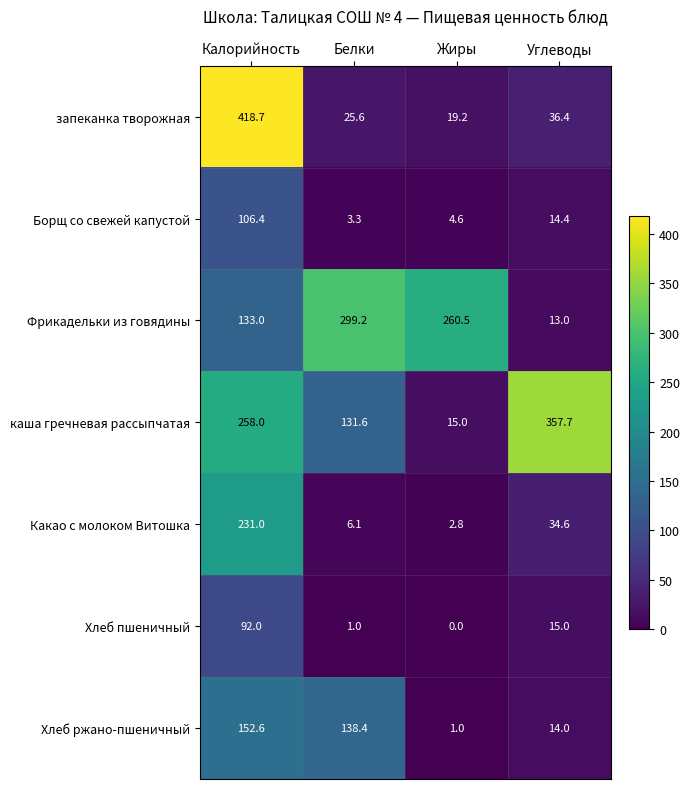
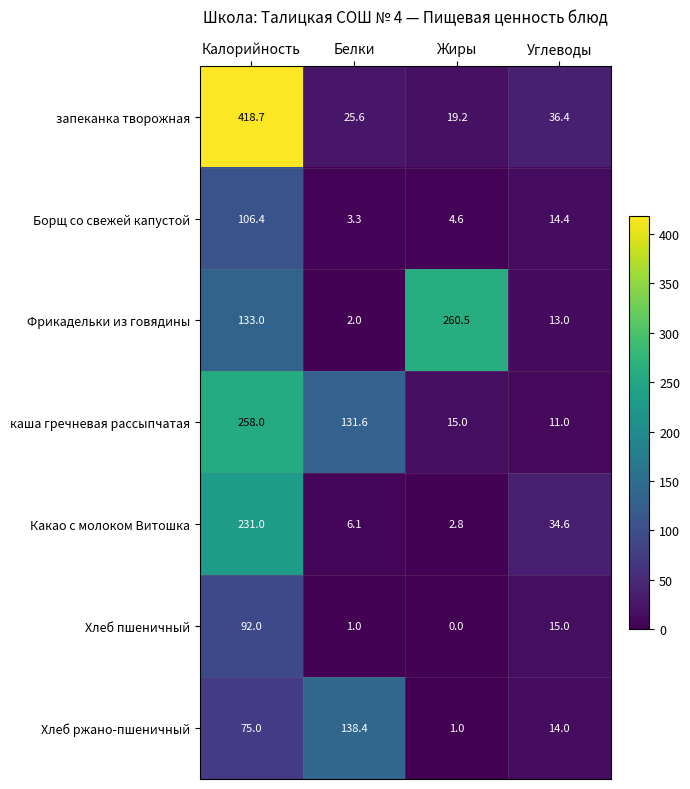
  {
    "запеканка творожная": {
      "Калорийность": 418.7,
      "Белки": 25.6,
      "Жиры": 19.2,
      "Углеводы": 36.4
    },
    "Борщ со свежей капустой": {
      "Калорийность": 106.4,
      "Белки": 3.3,
      "Жиры": 4.6,
      "Углеводы": 14.4
    },
    "Фрикадельки из говядины": {
      "Калорийность": 133.0,
-     "Белки": 299.2,
+     "Белки": 2.0,
      "Жиры": 260.5,
      "Углеводы": 13.0
    },
    "каша гречневая рассыпчатая": {
      "Калорийность": 258.0,
      "Белки": 131.6,
      "Жиры": 15.0,
-     "Углеводы": 357.7
+     "Углеводы": 11.0
    },
    "Какао с молоком Витошка": {
      "Калорийность": 231.0,
      "Белки": 6.1,
      "Жиры": 2.8,
      "Углеводы": 34.6
    },
    "Хлеб пшеничный": {
      "Калорийность": 92.0,
      "Белки": 1.0,
      "Жиры": 0.0,
      "Углеводы": 15.0
    },
    "Хлеб ржано-пшеничный": {
-     "Калорийность": 152.6,
+     "Калорийность": 75.0,
      "Белки": 138.4,
      "Жиры": 1.0,
      "Углеводы": 14.0
    }
  }
